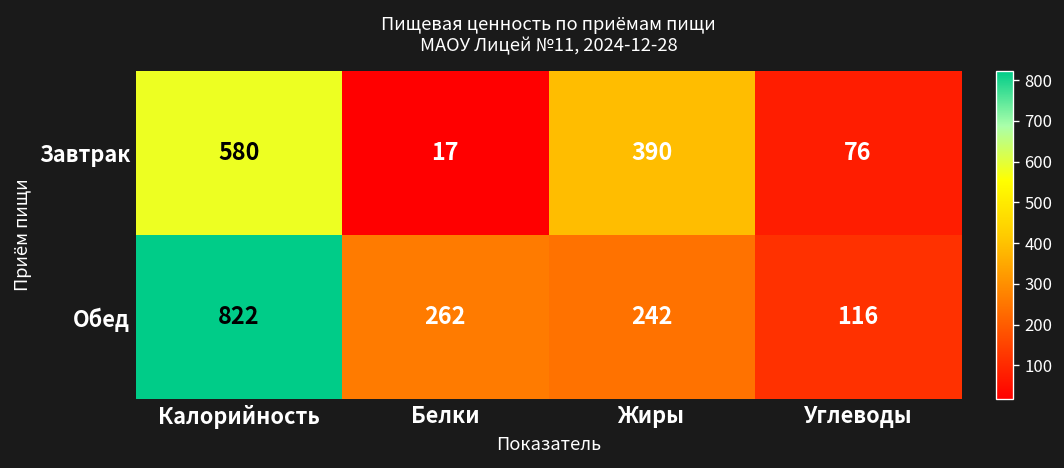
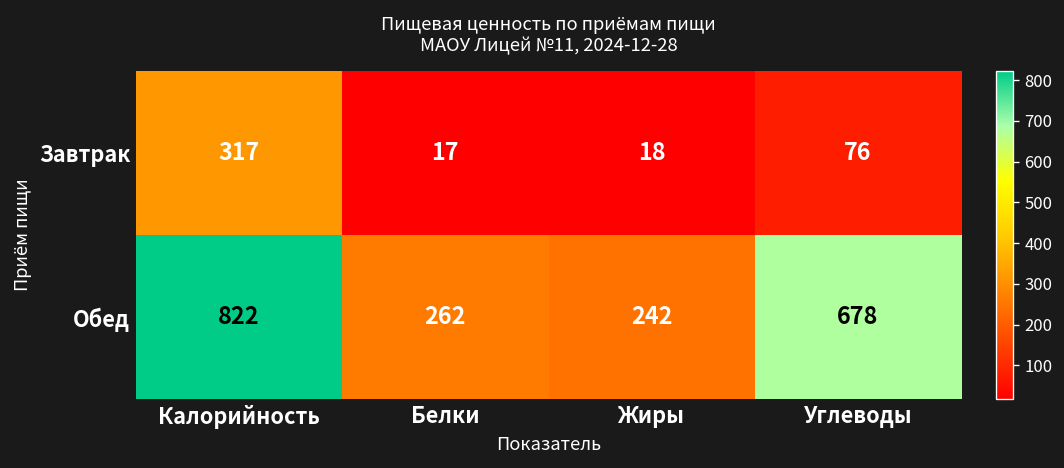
  {
    "Завтрак": {
-     "Калорийность": 580,
+     "Калорийность": 317,
      "Белки": 17,
-     "Жиры": 390,
+     "Жиры": 18,
      "Углеводы": 76
    },
    "Обед": {
      "Калорийность": 822,
      "Белки": 262,
      "Жиры": 242,
-     "Углеводы": 116
+     "Углеводы": 678
    }
  }
